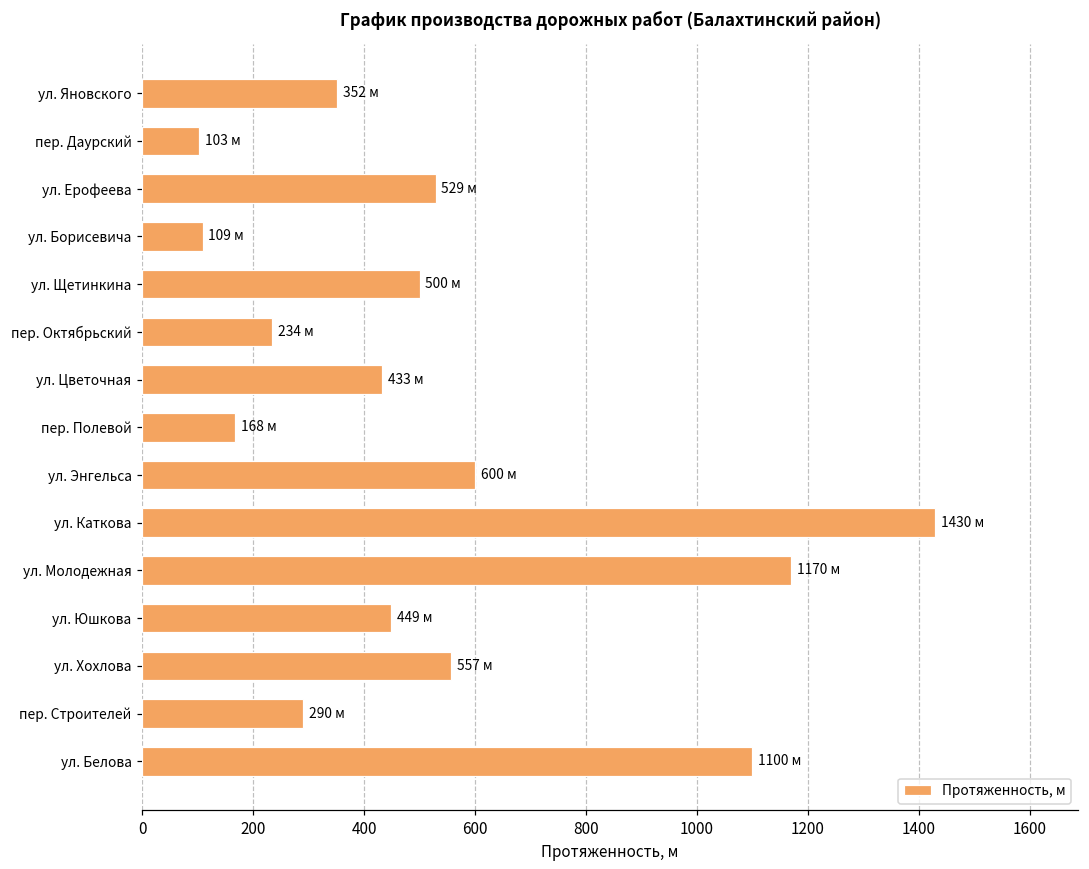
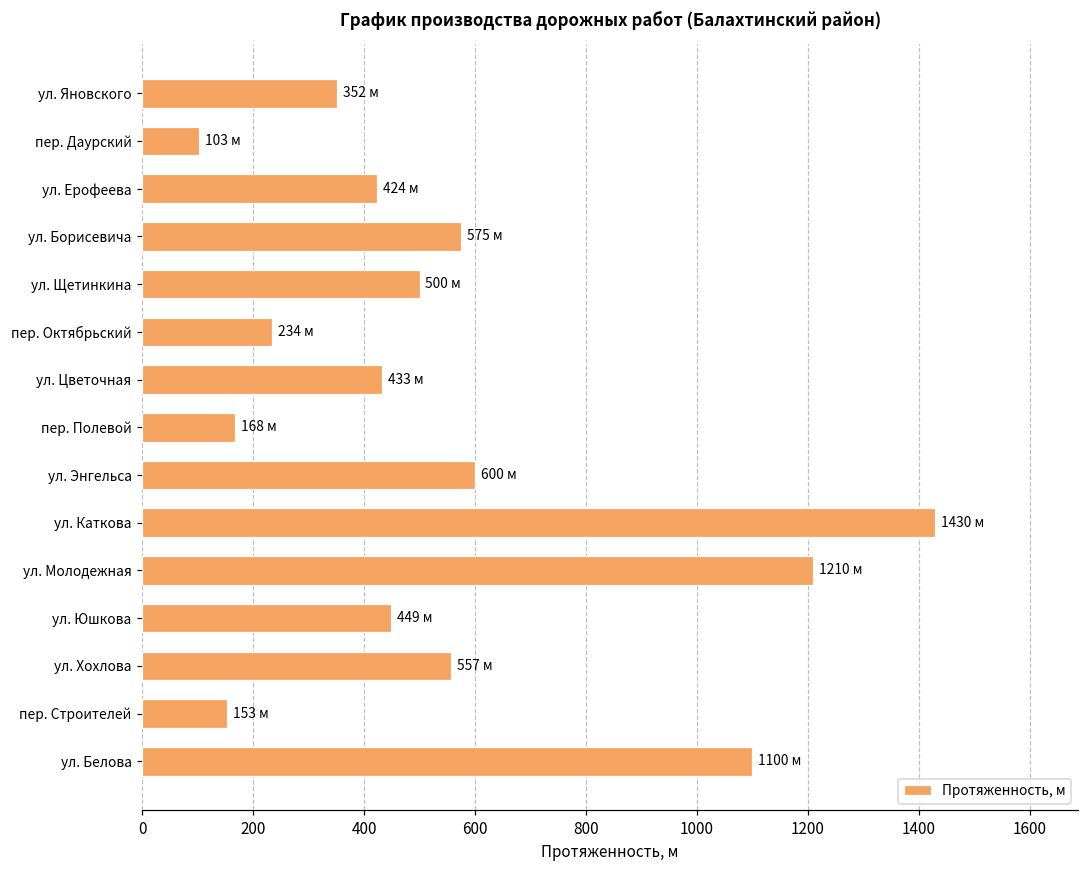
  {
    "ул. Яновского": 352,
    "пер. Даурский": 103,
-   "ул. Ерофеева": 529,
-   "ул. Борисевича": 109,
+   "ул. Ерофеева": 424,
+   "ул. Борисевича": 575,
    "ул. Щетинкина": 500,
    "пер. Октябрьский": 234,
    "ул. Цветочная": 433,
    "пер. Полевой": 168,
    "ул. Энгельса": 600,
    "ул. Каткова": 1430,
-   "ул. Молодежная": 1170,
+   "ул. Молодежная": 1210,
    "ул. Юшкова": 449,
    "ул. Хохлова": 557,
-   "пер. Строителей": 290,
+   "пер. Строителей": 153,
    "ул. Белова": 1100
  }
